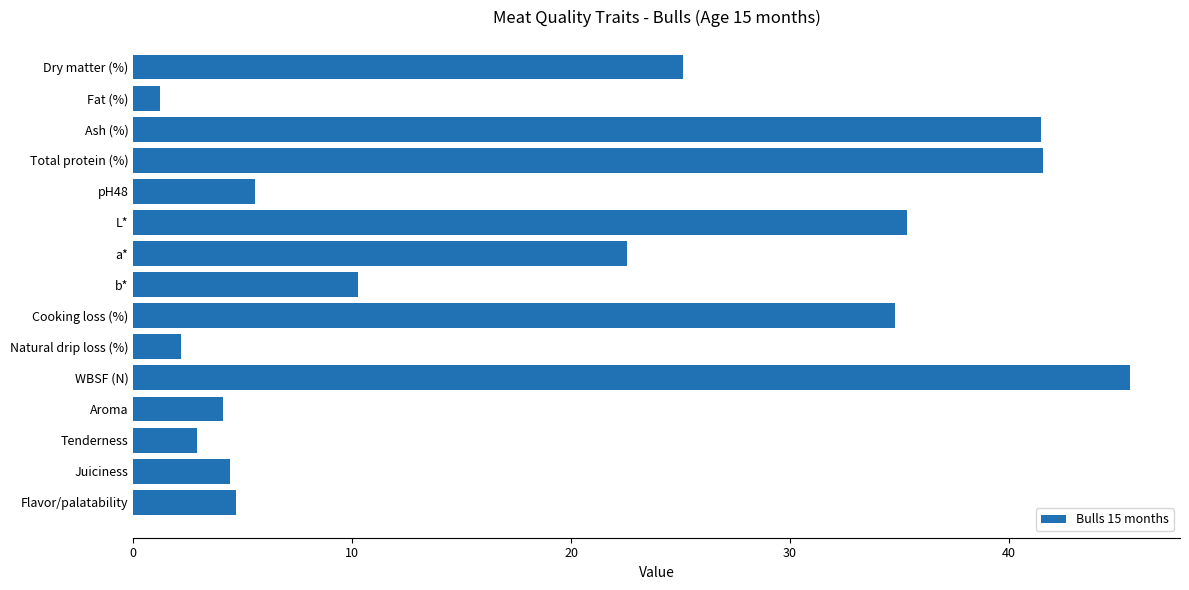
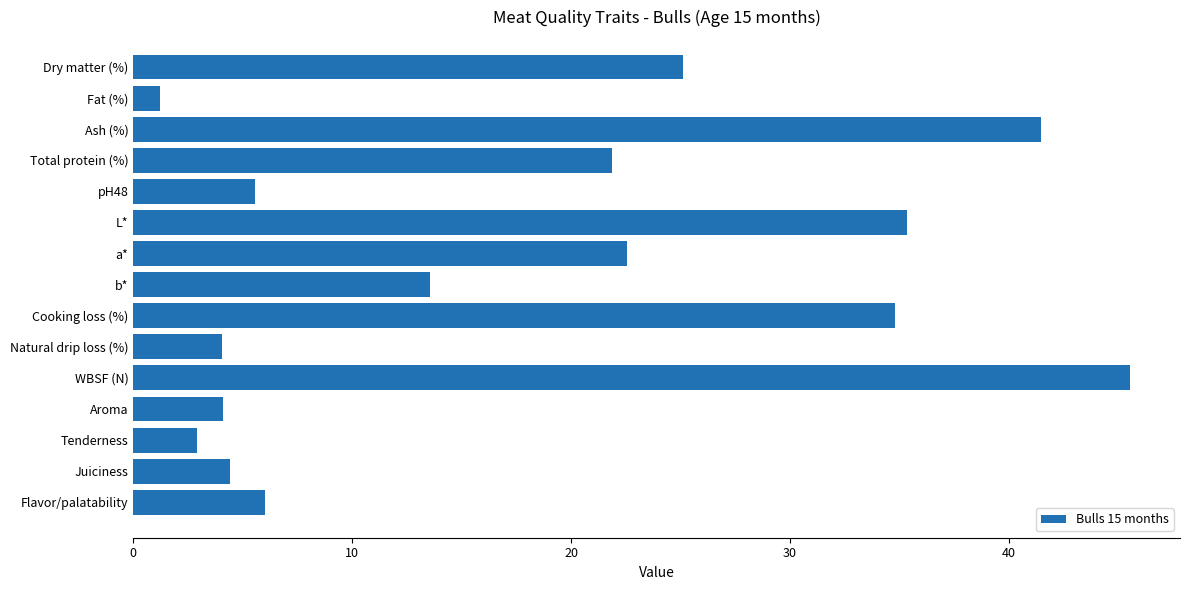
  {
    "Dry matter (%)": 25.1,
    "Fat (%)": 1.2,
    "Ash (%)": 41.5,
-   "Total protein (%)": 41.5,
+   "Total protein (%)": 21.9,
    "pH48": 5.6,
    "L*": 35.3,
    "a*": 22.5,
-   "b*": 10.3,
+   "b*": 13.5,
    "Cooking loss (%)": 34.8,
-   "Natural drip loss (%)": 2.2,
+   "Natural drip loss (%)": 4.1,
    "WBSF (N)": 45.5,
    "Aroma": 4.1,
    "Tenderness": 2.9,
    "Juiciness": 4.4,
-   "Flavor/palatability": 4.7
+   "Flavor/palatability": 6.0
  }
